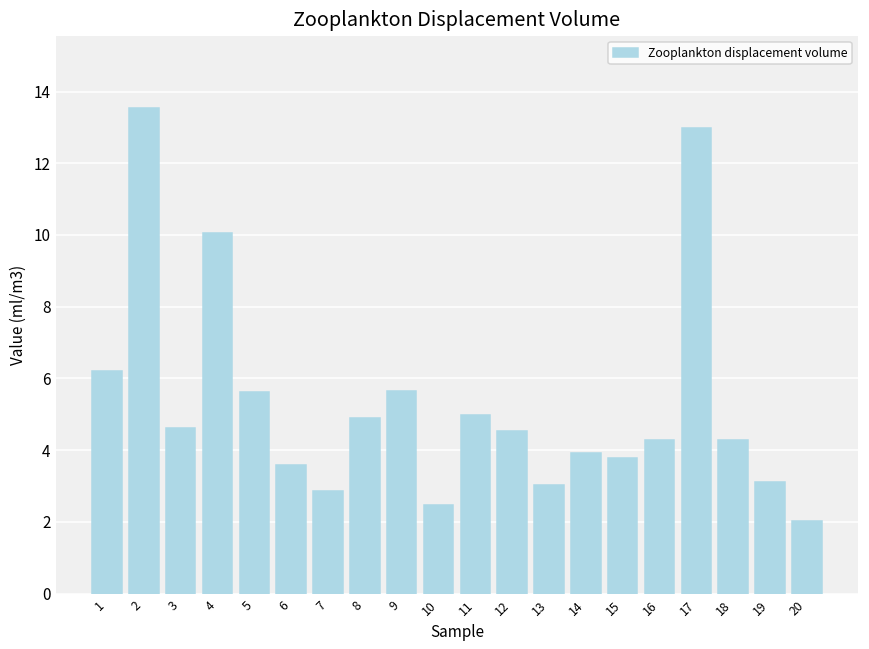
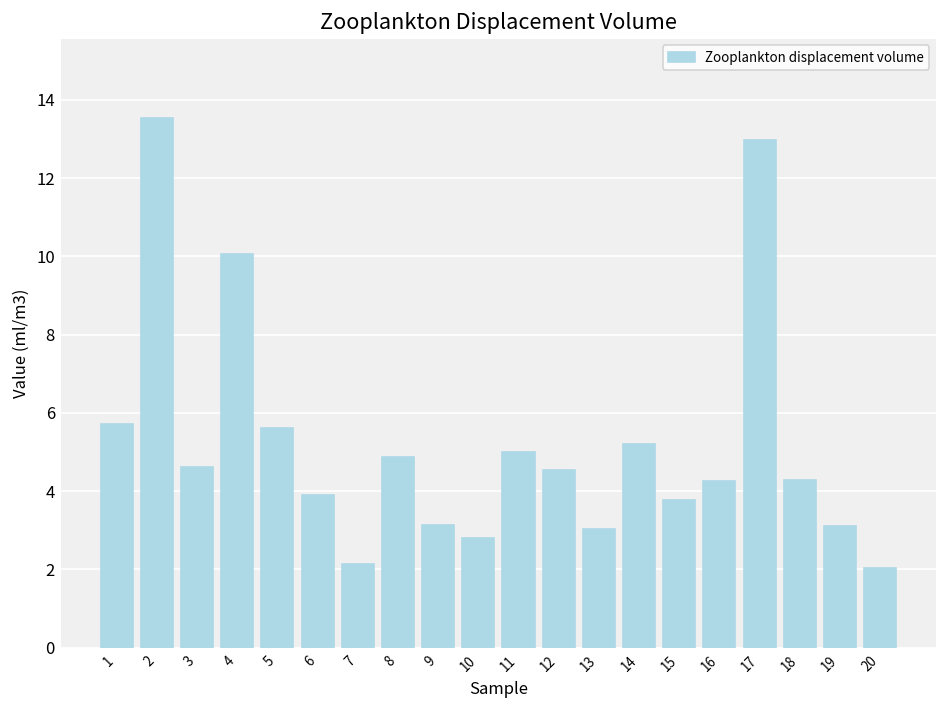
  {
-   "1": 6.2,
+   "1": 5.7,
    "2": 13.5,
    "3": 4.6,
    "4": 10.1,
    "5": 5.6,
-   "6": 3.6,
-   "7": 2.9,
+   "6": 3.9,
+   "7": 2.1,
    "8": 4.9,
-   "9": 5.7,
-   "10": 2.5,
+   "9": 3.1,
+   "10": 2.8,
    "11": 5.0,
    "12": 4.5,
    "13": 3.0,
-   "14": 3.9,
+   "14": 5.2,
    "15": 3.8,
    "16": 4.3,
    "17": 13.0,
    "18": 4.3,
    "19": 3.1,
    "20": 2.0
  }
